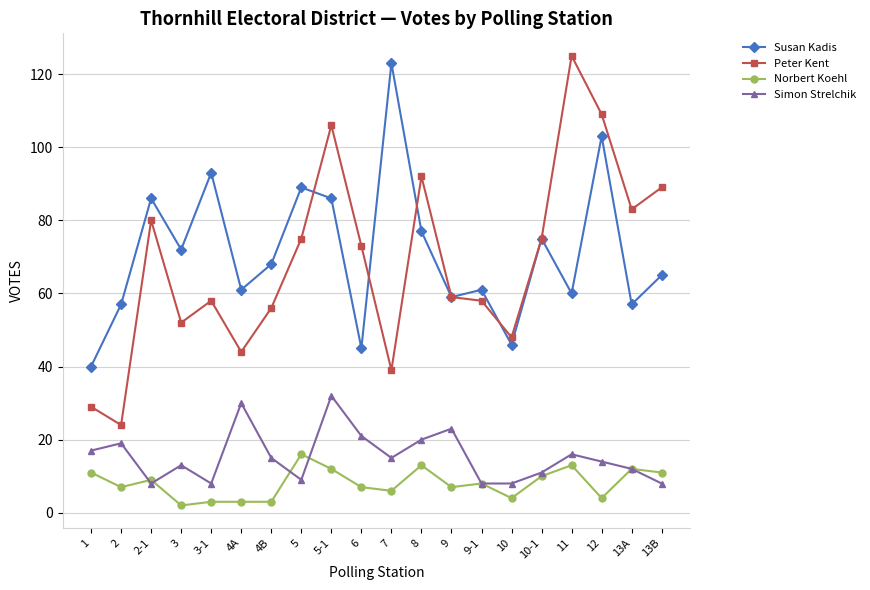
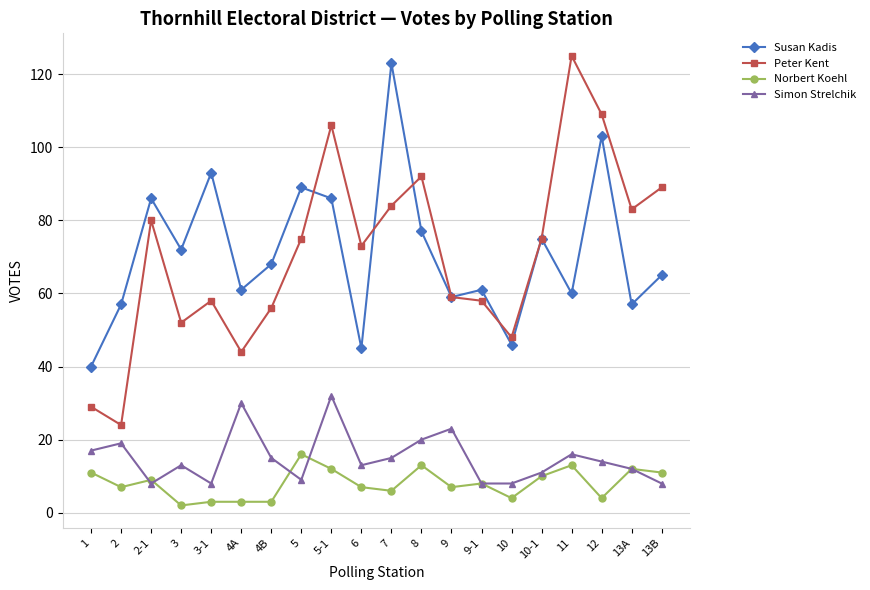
  {
    "Susan Kadis": {
      "1": 40,
      "2": 57,
      "2-1": 86,
      "3": 72,
      "3-1": 93,
      "4A": 61,
      "4B": 68,
      "5": 89,
      "5-1": 86,
      "6": 45,
      "7": 123,
      "8": 77,
      "9-1": 61,
      "10": 46,
      "11": 60,
      "12": 103,
      "13A": 57,
      "13B": 65
    },
    "Peter Kent": {
      "1": 29,
      "2": 24,
      "2-1": 80,
      "3": 52,
      "3-1": 58,
      "4A": 44,
      "4B": 56,
      "5": 75,
      "5-1": 106,
      "6": 73,
-     "7": 39,
+     "7": 84,
      "8": 92,
      "9-1": 58,
      "10": 48,
      "11": 125,
      "12": 109,
      "13A": 83,
      "13B": 89
    },
    "Norbert Koehl": {
      "1": 11,
      "2": 7,
      "2-1": 9,
      "3": 2,
      "3-1": 3,
      "4A": 3,
      "4B": 3,
      "5": 16,
      "5-1": 12,
      "6": 7,
      "7": 6,
      "8": 13,
      "9": 7,
      "10": 4,
      "10-1": 10,
      "11": 13,
      "12": 4,
      "13B": 11
    },
    "Simon Strelchik": {
      "1": 17,
      "2": 19,
      "2-1": 8,
      "3": 13,
      "3-1": 8,
      "4A": 30,
      "4B": 15,
      "5": 9,
      "5-1": 32,
-     "6": 21,
+     "6": 13,
      "7": 15,
      "8": 20,
      "9": 23,
      "10": 8,
      "10-1": 11,
      "11": 16,
      "12": 14,
      "13B": 8
    }
  }
